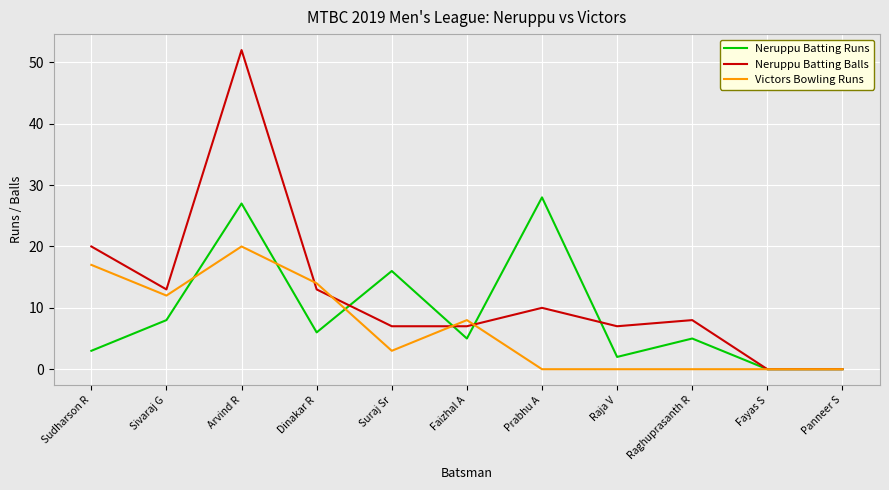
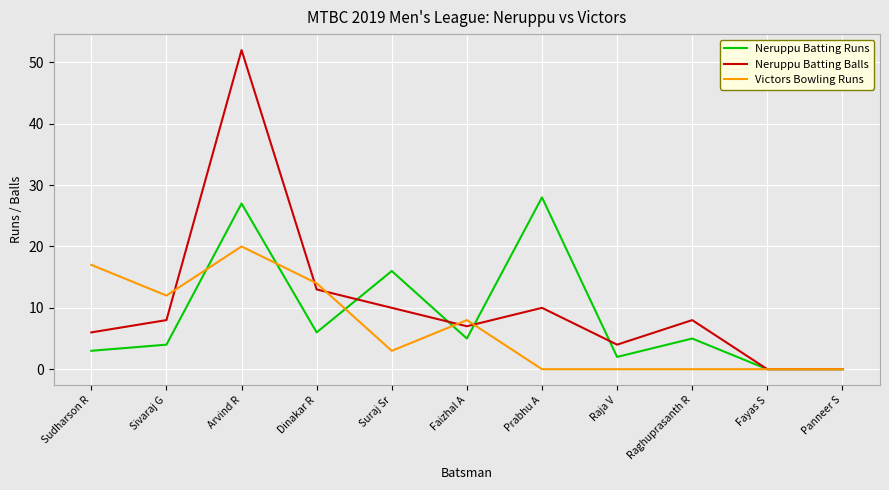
  {
    "Neruppu Batting Runs": {
      "Sudharson R": 3,
-     "Sivaraj G": 8,
+     "Sivaraj G": 4,
      "Arvind R": 27,
      "Dinakar R": 6,
      "Suraj Sr": 16,
      "Faizhal A": 5,
      "Prabhu A": 28,
      "Raja V": 2,
      "Raghuprasanth R": 5
    },
    "Neruppu Batting Balls": {
-     "Sudharson R": 20,
-     "Sivaraj G": 13,
+     "Sudharson R": 6,
+     "Sivaraj G": 8,
      "Arvind R": 52,
      "Dinakar R": 13,
-     "Suraj Sr": 7,
+     "Suraj Sr": 10,
      "Faizhal A": 7,
      "Prabhu A": 10,
-     "Raja V": 7,
+     "Raja V": 4,
      "Raghuprasanth R": 8
    },
    "Victors Bowling Runs": {
      "Sudharson R": 17,
      "Sivaraj G": 12,
      "Arvind R": 20,
      "Dinakar R": 14,
      "Suraj Sr": 3,
      "Faizhal A": 8,
      "Prabhu A": 0,
      "Raja V": 0,
      "Raghuprasanth R": 0
    }
  }
